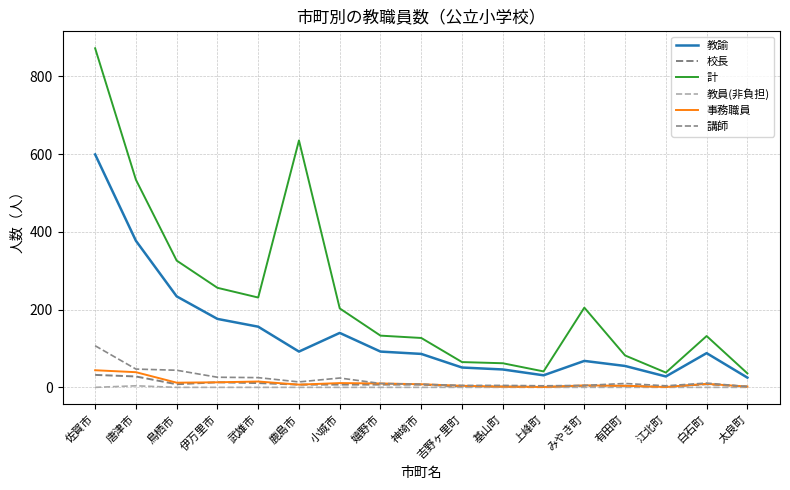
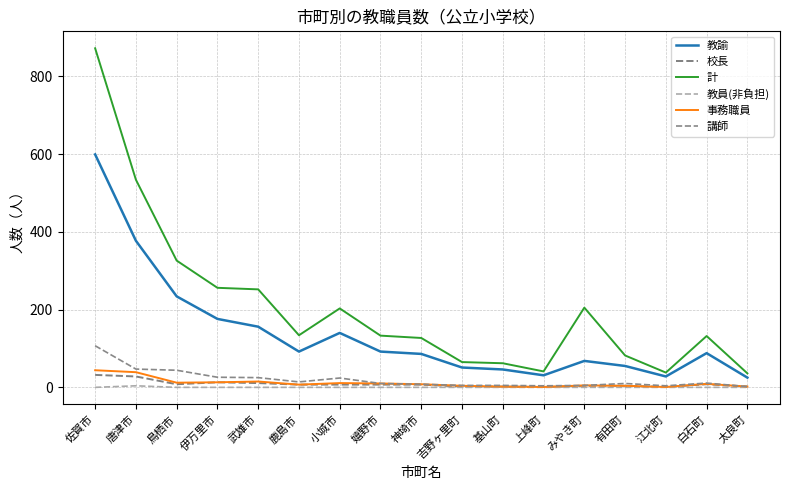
  {
    "教諭": {
      "佐賀市": 600,
      "唐津市": 380,
      "鳥栖市": 230,
      "伊万里市": 180,
      "武雄市": 160,
      "鹿島市": 90,
      "小城市": 140,
      "嬉野市": 90,
      "神埼市": 90,
      "吉野ヶ里町": 50,
      "基山町": 50,
      "上峰町": 30,
      "みやき町": 70,
      "有田町": 60,
      "江北町": 30,
      "白石町": 90,
      "太良町": 30
    },
    "計": {
      "佐賀市": 870,
      "唐津市": 530,
      "鳥栖市": 330,
      "伊万里市": 260,
-     "武雄市": 230,
-     "鹿島市": 640,
+     "武雄市": 250,
+     "鹿島市": 130,
      "小城市": 200,
      "嬉野市": 130,
      "神埼市": 130,
      "吉野ヶ里町": 70,
      "基山町": 60,
      "上峰町": 40,
      "みやき町": 210,
      "有田町": 80,
      "江北町": 40,
      "白石町": 130,
      "太良町": 40
    },
    "事務職員": {
      "佐賀市": 40,
      "唐津市": 40
    }
  }
